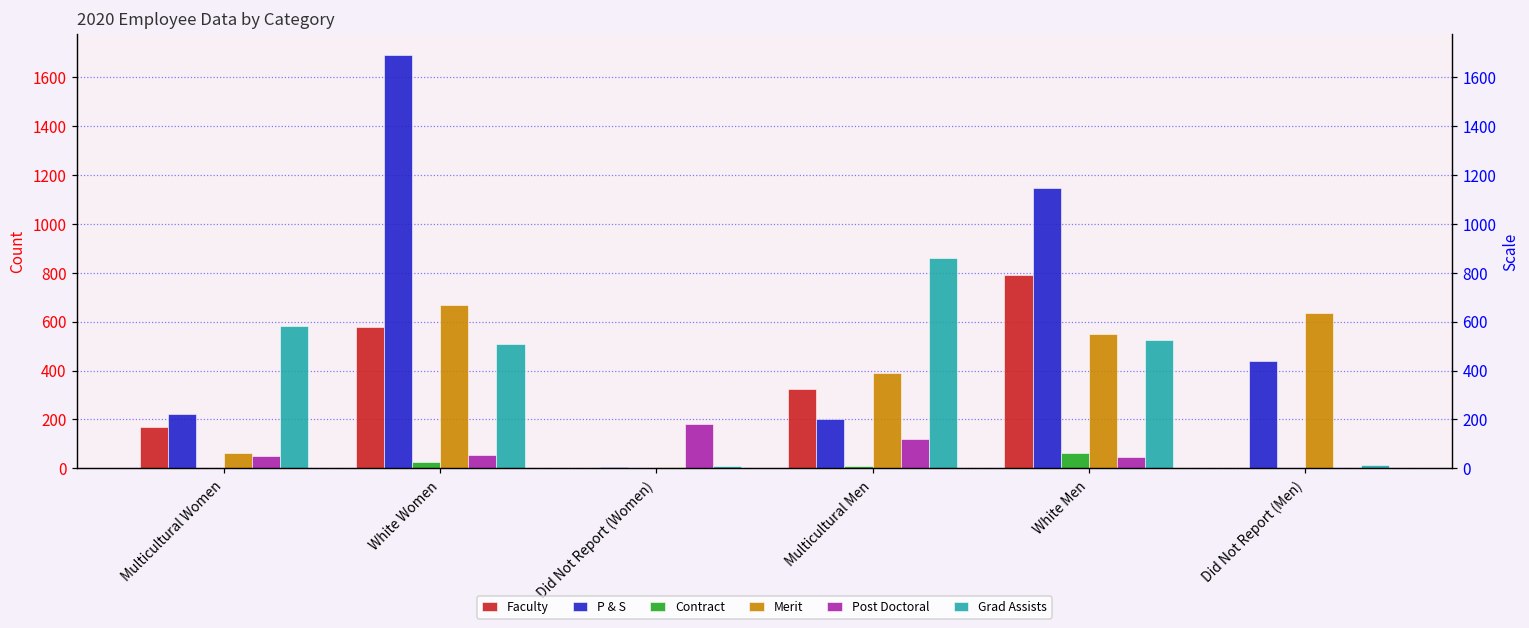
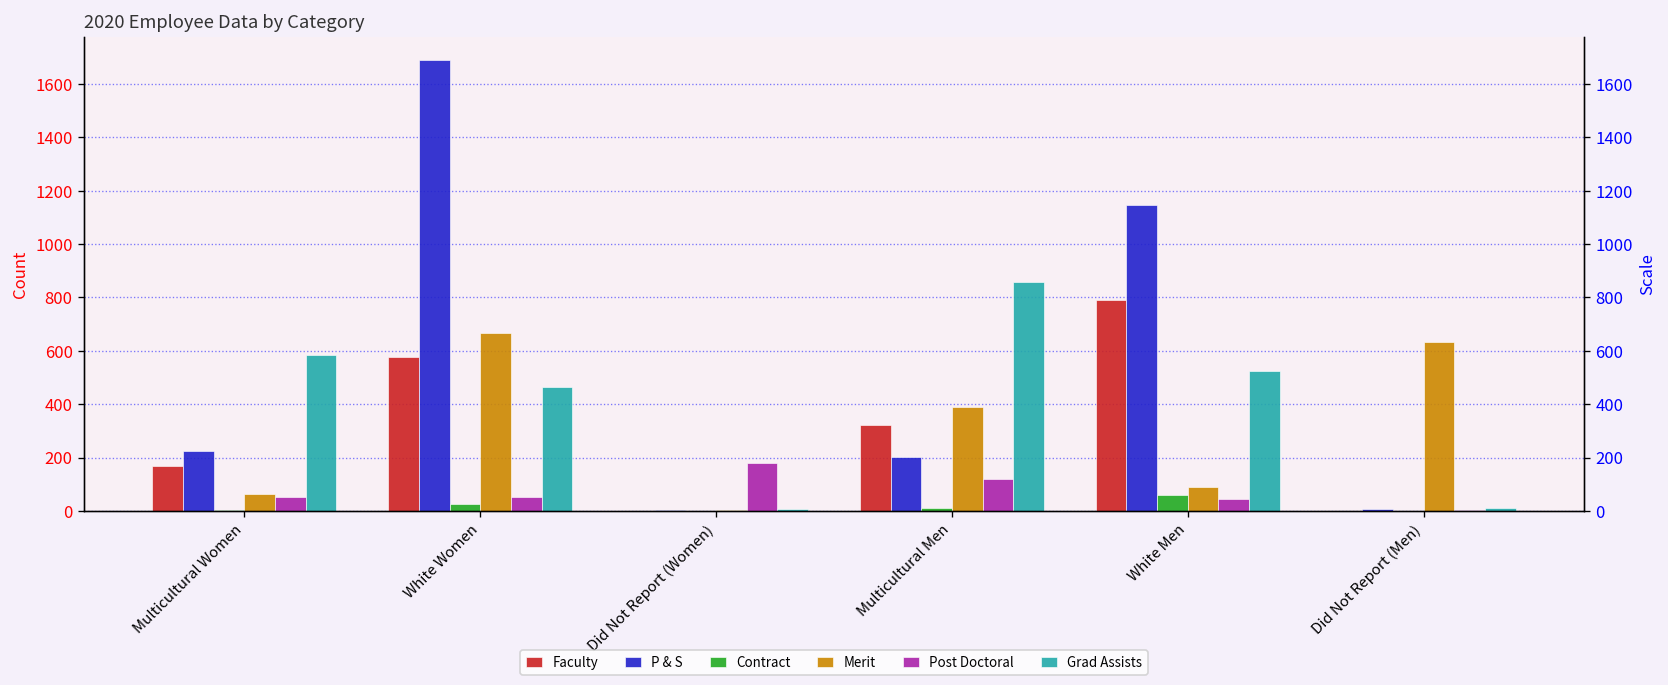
  {
    "Faculty": {
      "Multicultural Women": 170,
      "White Women": 580,
      "Did Not Report (Women)": 0,
      "Multicultural Men": 320,
      "White Men": 790,
      "Did Not Report (Men)": 0
    },
    "P & S": {
      "Multicultural Women": 220,
      "White Women": 1690,
      "Multicultural Men": 200,
      "White Men": 1150,
-     "Did Not Report (Men)": 440
+     "Did Not Report (Men)": 10
    },
    "Contract": {
      "White Women": 30,
      "Did Not Report (Women)": 0,
      "White Men": 60
    },
    "Merit": {
      "Multicultural Women": 60,
      "White Women": 670,
      "Multicultural Men": 390,
-     "White Men": 550,
+     "White Men": 90,
      "Did Not Report (Men)": 630
    },
    "Post Doctoral": {
      "Multicultural Women": 50,
      "White Women": 50,
      "Did Not Report (Women)": 180,
      "Multicultural Men": 120,
      "White Men": 50
    },
    "Grad Assists": {
      "Multicultural Women": 580,
-     "White Women": 510,
+     "White Women": 460,
      "Multicultural Men": 860,
      "White Men": 530,
      "Did Not Report (Men)": 10
    }
  }
